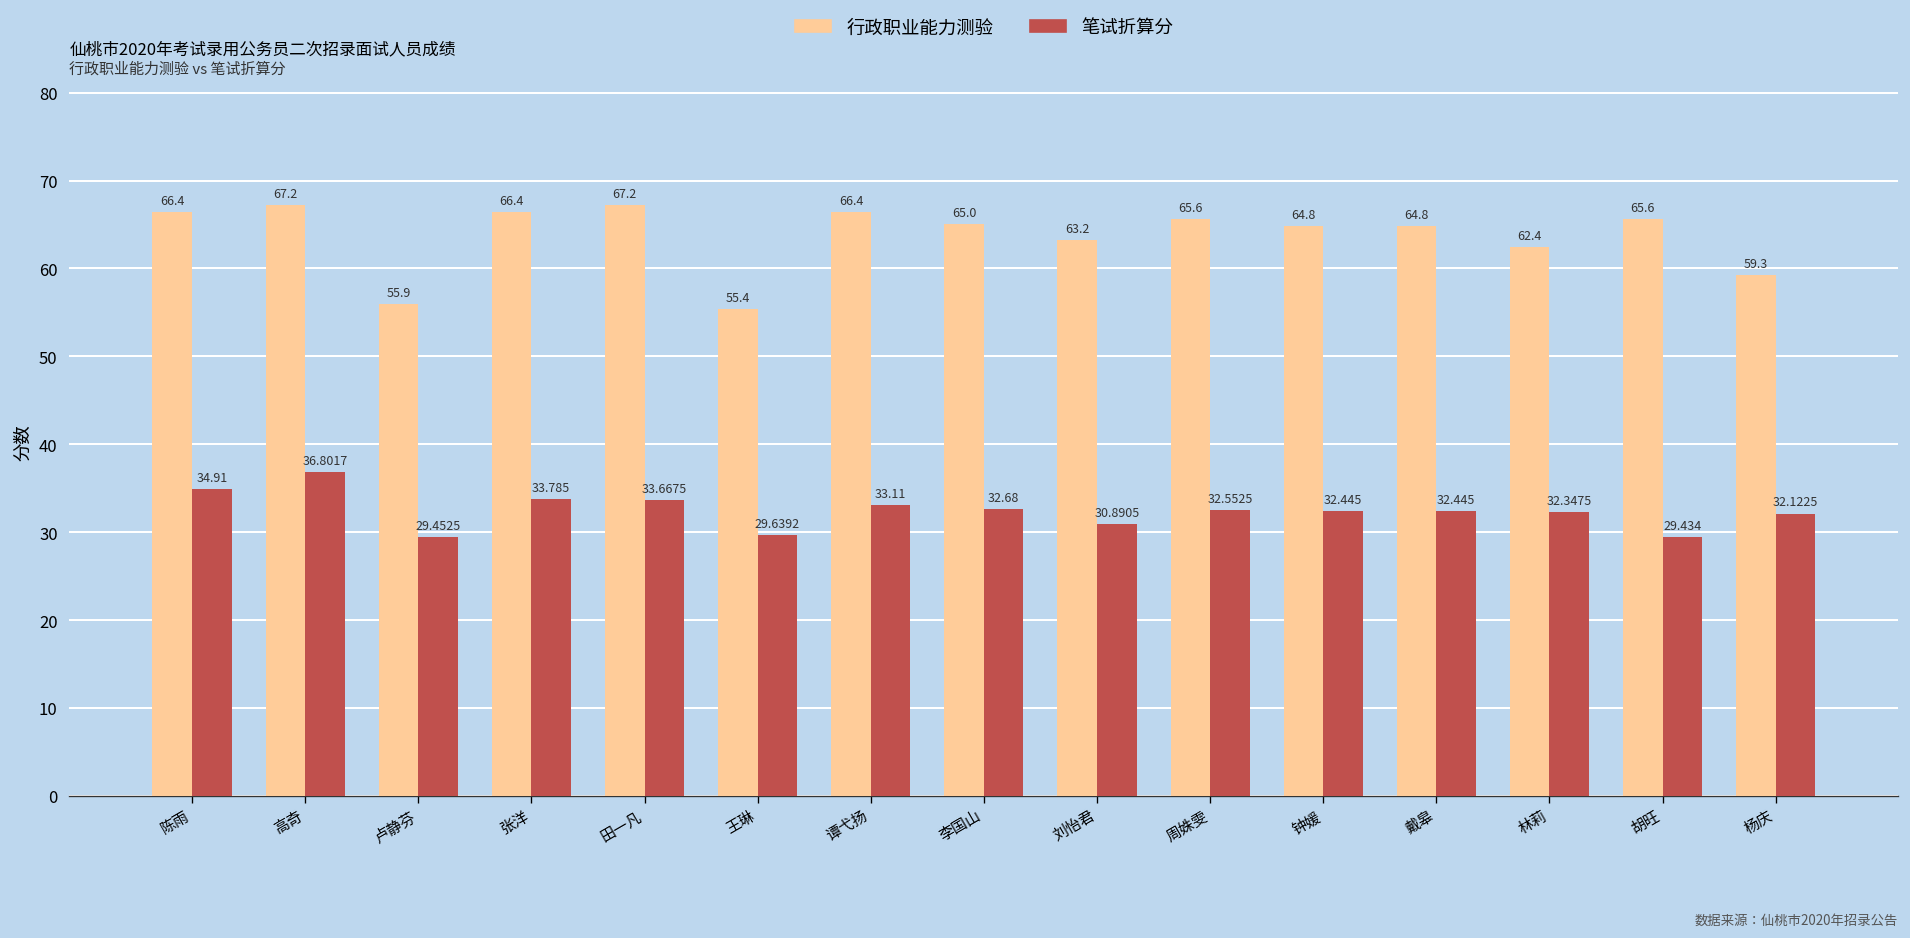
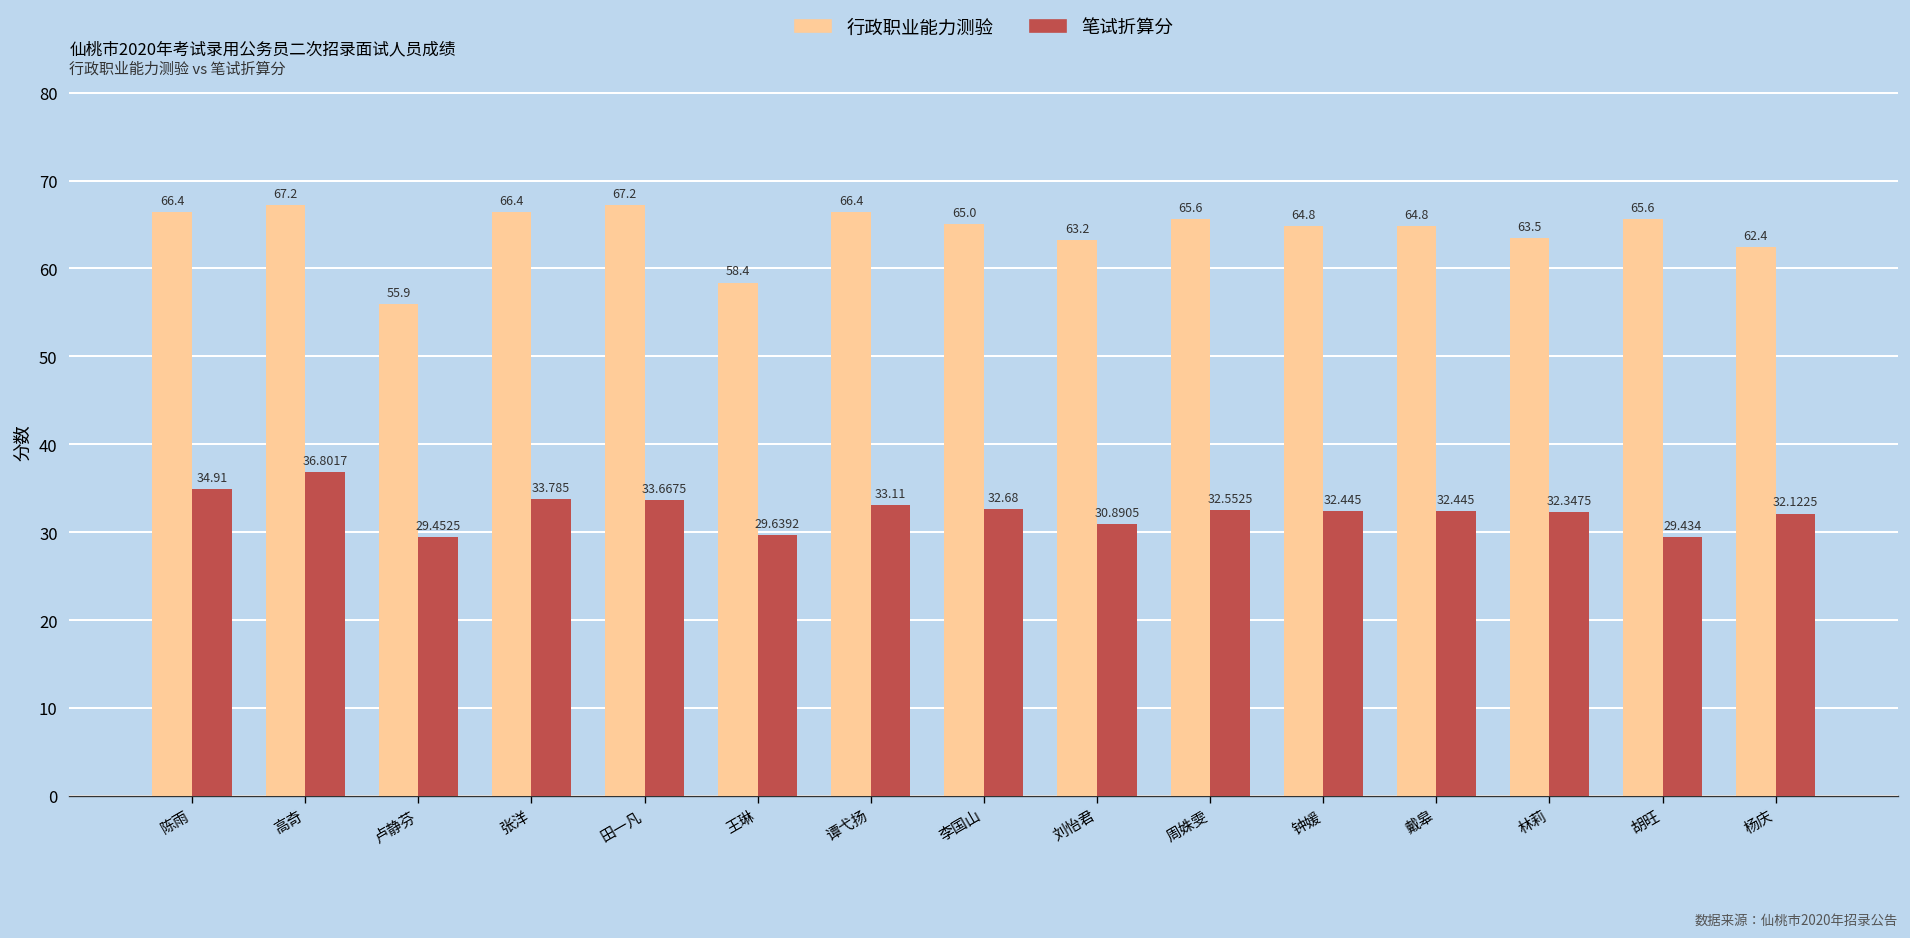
  {
    "行政职业能力测验": {
      "陈雨": 66.4,
      "高奇": 67.2,
      "卢静芬": 55.9,
      "张洋": 66.4,
      "田一凡": 67.2,
-     "王琳": 55.4,
+     "王琳": 58.4,
      "谭弋扬": 66.4,
      "李国山": 65.0,
      "刘怡君": 63.2,
      "周姝雯": 65.6,
      "钟媛": 64.8,
      "戴皋": 64.8,
-     "林莉": 62.4,
+     "林莉": 63.5,
      "胡旺": 65.6,
-     "杨庆": 59.3
+     "杨庆": 62.4
    },
    "笔试折算分": {
      "陈雨": 34.91,
      "高奇": 36.8017,
      "卢静芬": 29.4525,
      "张洋": 33.785,
      "田一凡": 33.6675,
      "王琳": 29.6392,
      "谭弋扬": 33.11,
      "李国山": 32.68,
      "刘怡君": 30.8905,
      "周姝雯": 32.5525,
      "钟媛": 32.445,
      "戴皋": 32.445,
      "林莉": 32.3475,
      "胡旺": 29.434,
      "杨庆": 32.1225
    }
  }
